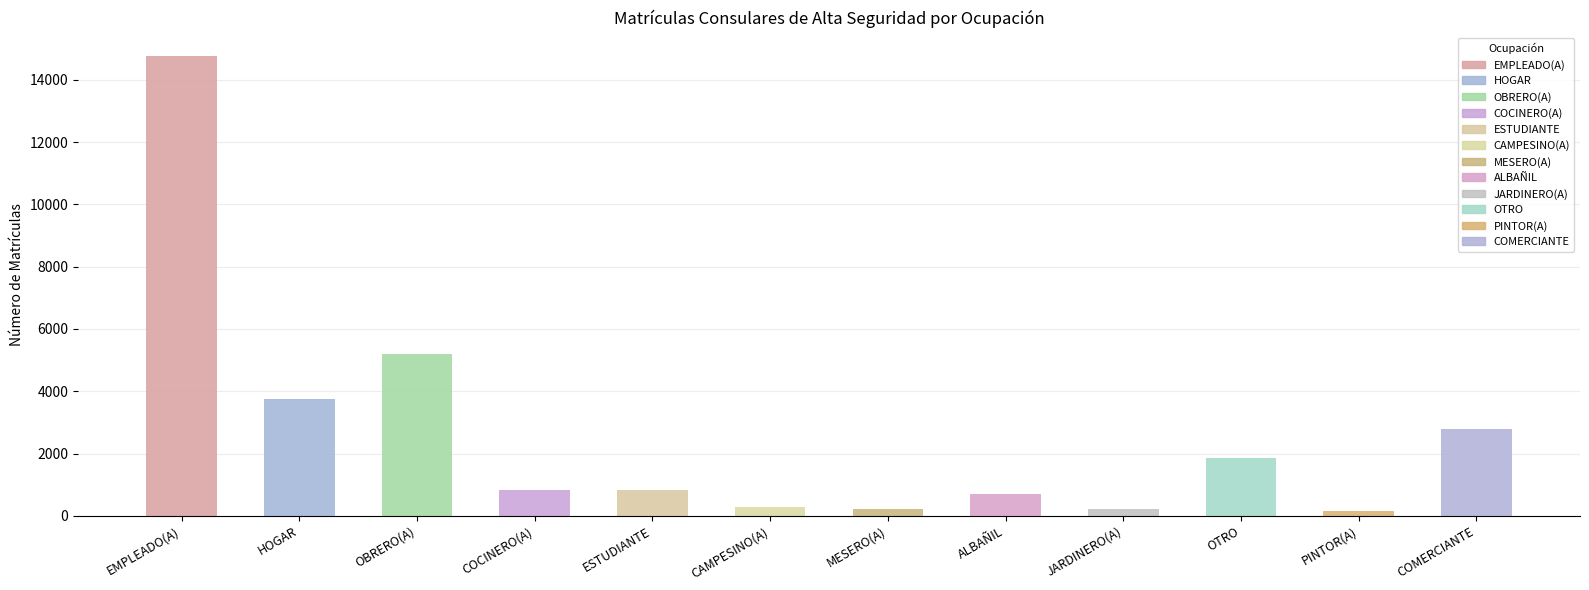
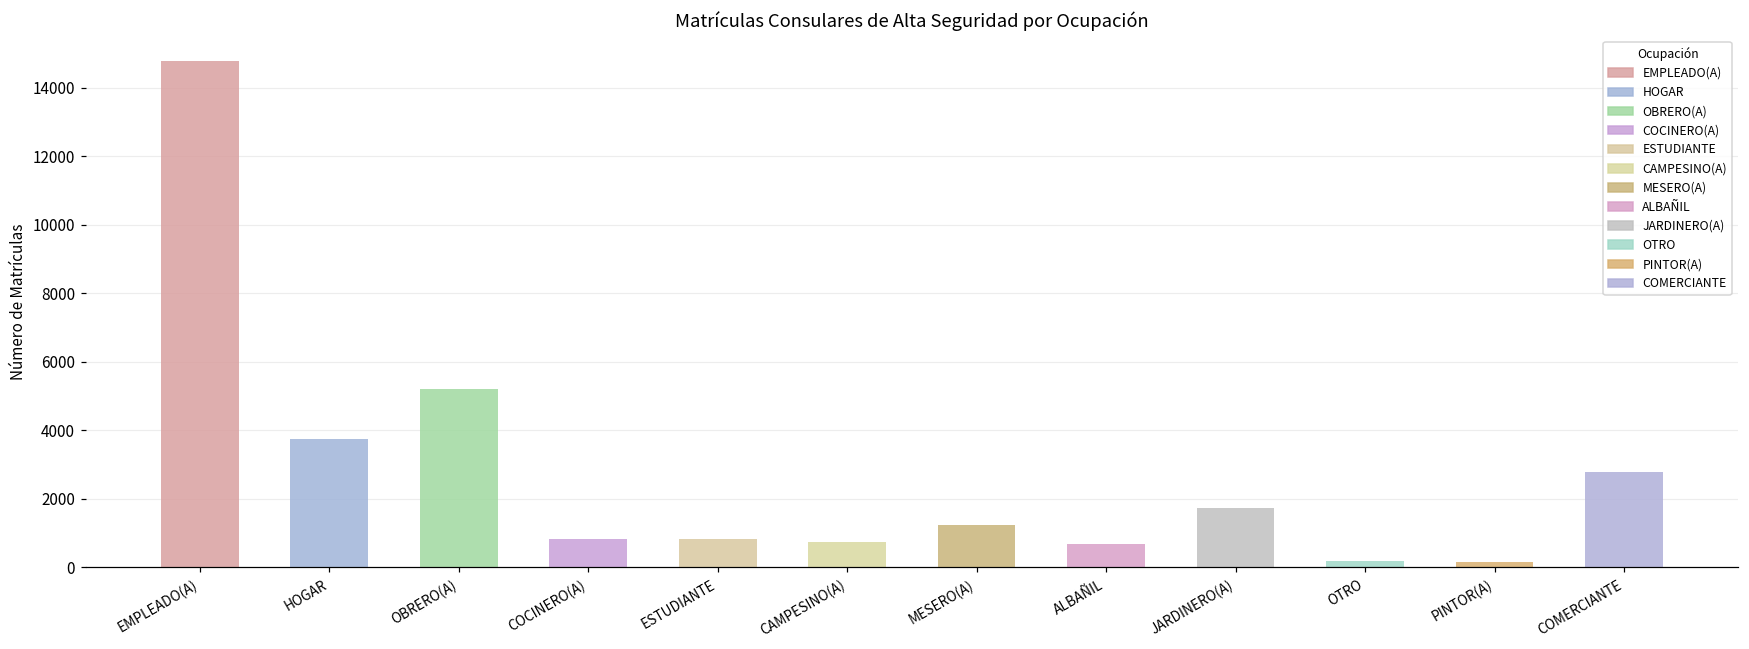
  {
    "EMPLEADO(A)": 14800,
    "HOGAR": 3700,
    "OBRERO(A)": 5200,
    "COCINERO(A)": 800,
    "ESTUDIANTE": 800,
-   "CAMPESINO(A)": 300,
-   "MESERO(A)": 200,
+   "CAMPESINO(A)": 700,
+   "MESERO(A)": 1200,
    "ALBAÑIL": 700,
-   "JARDINERO(A)": 200,
-   "OTRO": 1900,
+   "JARDINERO(A)": 1700,
+   "OTRO": 200,
    "PINTOR(A)": 200,
    "COMERCIANTE": 2800
  }
